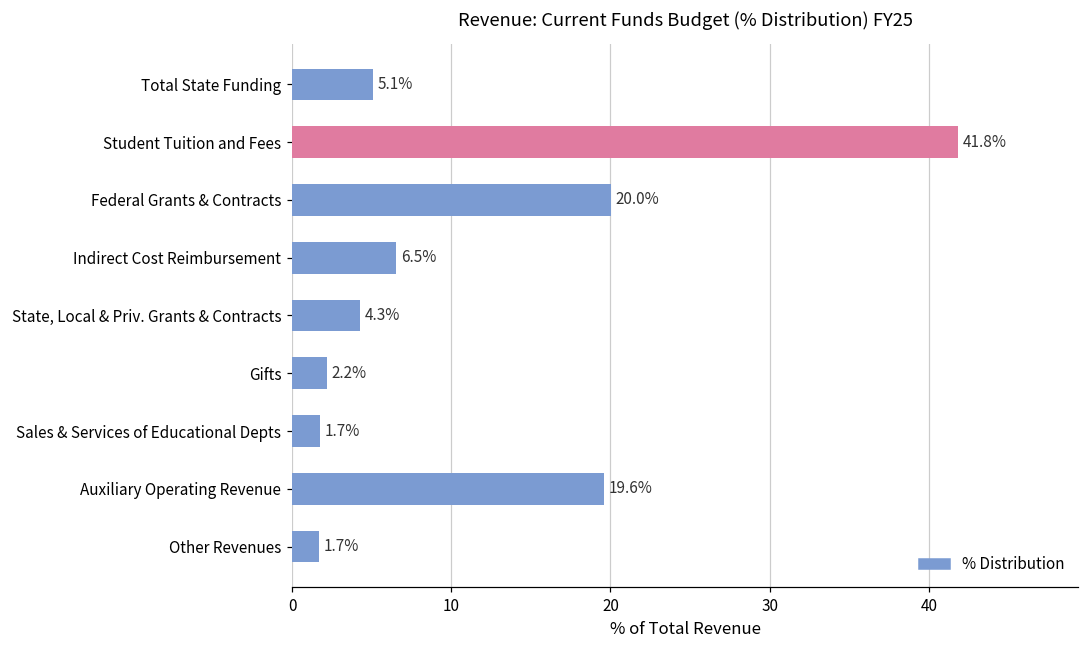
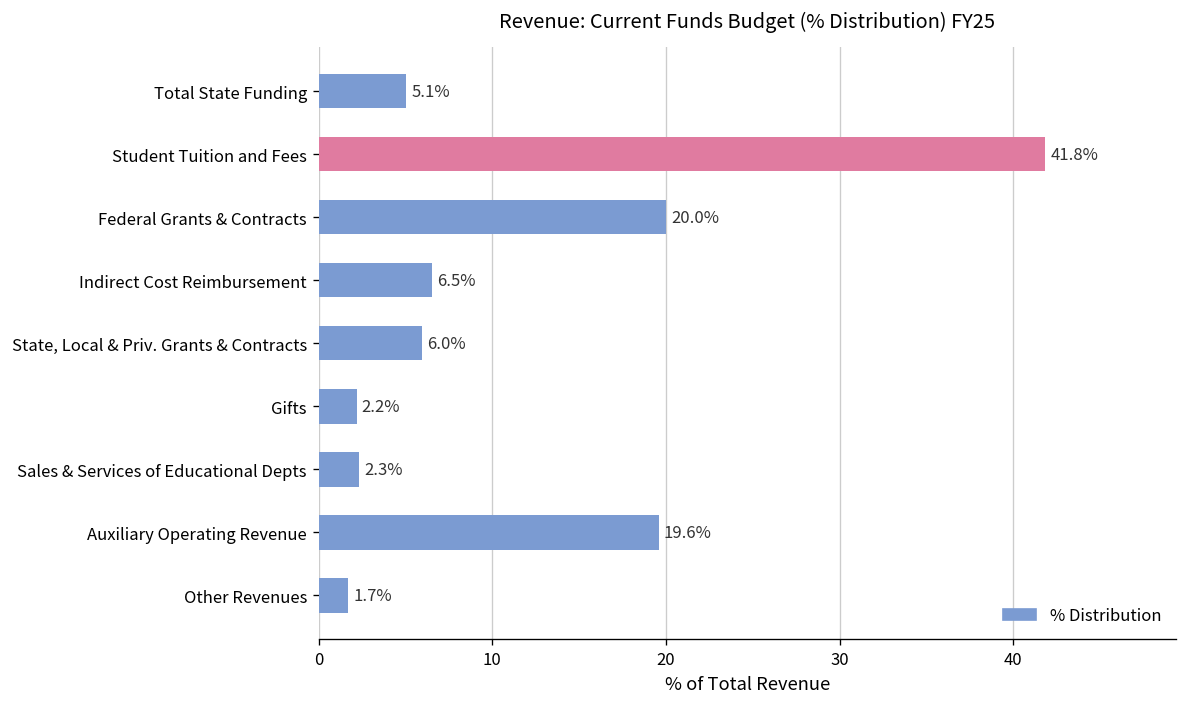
  {
    "Total State Funding": "5.1%",
    "Student Tuition and Fees": "41.8%",
    "Federal Grants & Contracts": "20.0%",
    "Indirect Cost Reimbursement": "6.5%",
-   "State, Local & Priv. Grants & Contracts": "4.3%",
+   "State, Local & Priv. Grants & Contracts": "6.0%",
    "Gifts": "2.2%",
-   "Sales & Services of Educational Depts": "1.7%",
+   "Sales & Services of Educational Depts": "2.3%",
    "Auxiliary Operating Revenue": "19.6%",
    "Other Revenues": "1.7%"
  }
